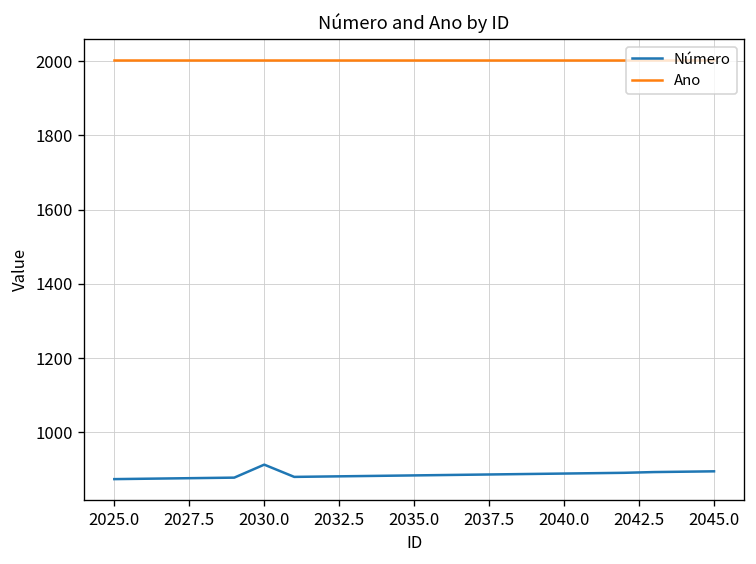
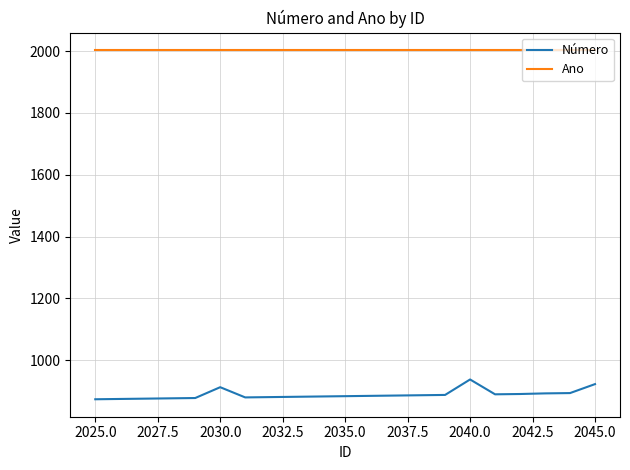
  {
    "Número": {
      "2025.0": 870,
      "2030.0": 910,
      "2035.0": 880,
-     "2040.0": 890,
-     "2045.0": 900
+     "2040.0": 940,
+     "2045.0": 920
    },
    "Ano": {
      "2025.0": 2000,
      "2030.0": 2000,
      "2035.0": 2000,
      "2040.0": 2000
    }
  }
